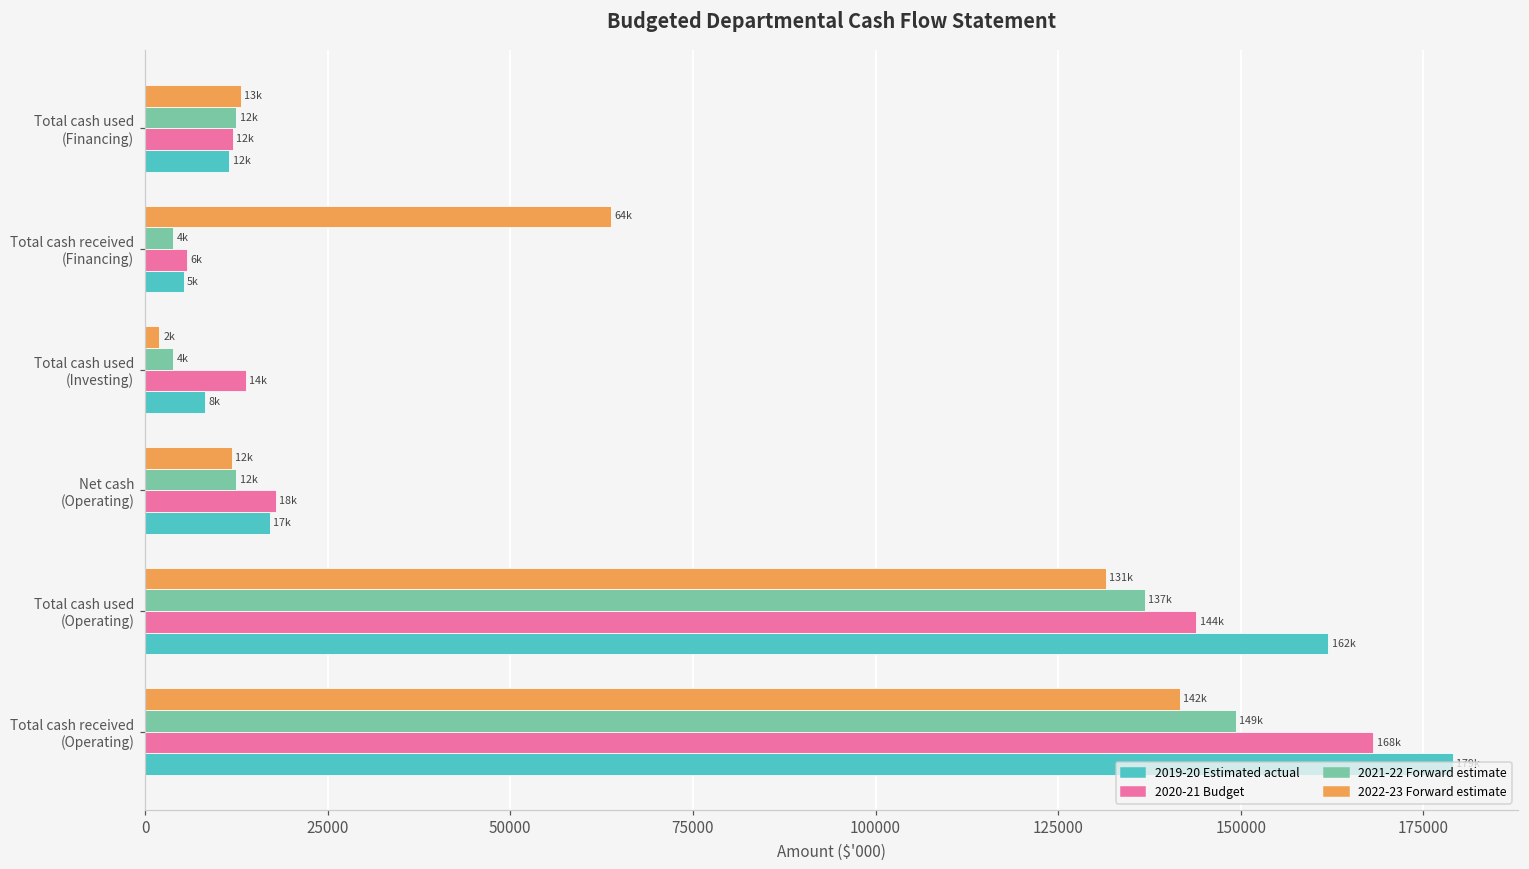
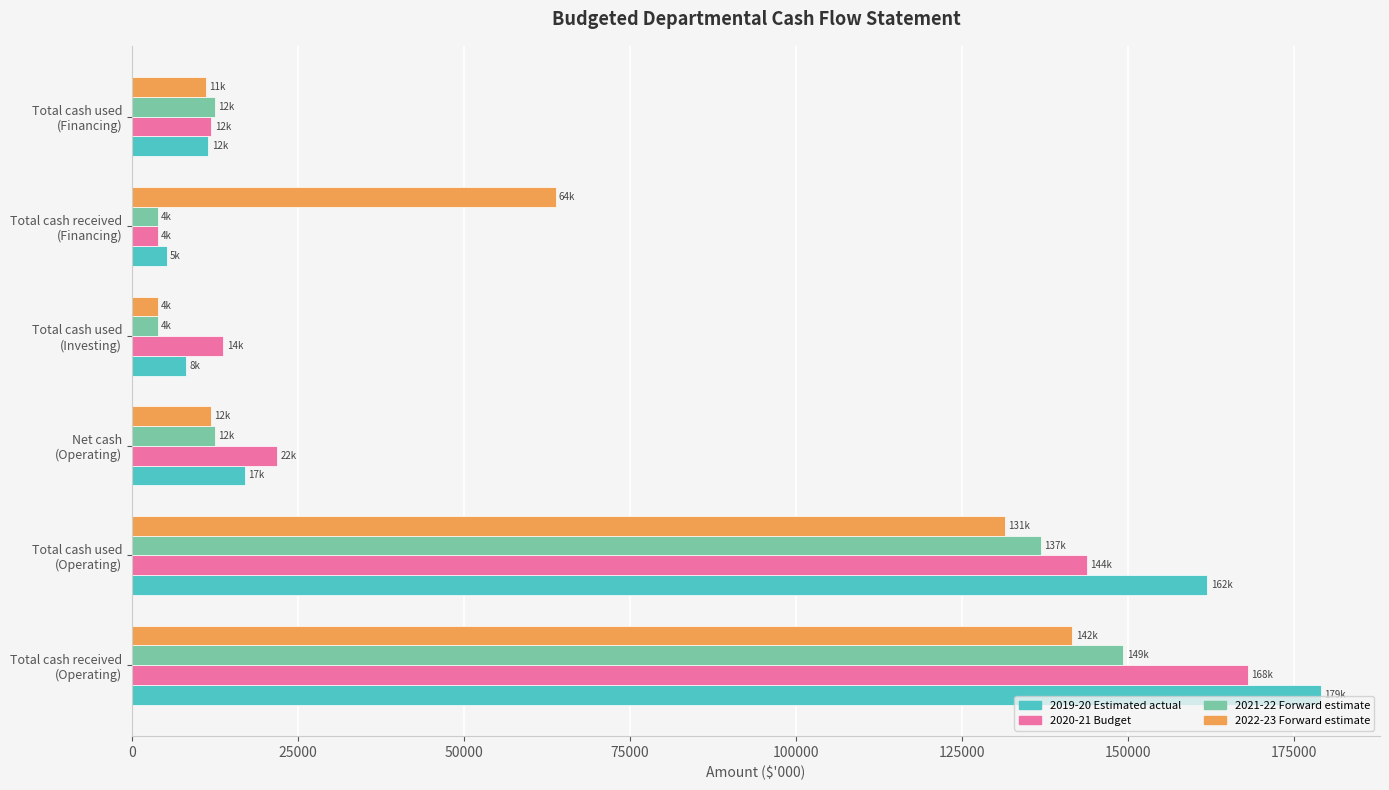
  {
    "2020-21 Budget": {
      "Total cash used (Financing)": "12k",
-     "Total cash received (Financing)": "6k",
+     "Total cash received (Financing)": "4k",
      "Total cash used (Investing)": "14k",
-     "Net cash (Operating)": "18k",
+     "Net cash (Operating)": "22k",
      "Total cash used (Operating)": "144k",
      "Total cash received (Operating)": "168k"
    },
    "2022-23 Forward estimate": {
-     "Total cash used (Financing)": "13k",
+     "Total cash used (Financing)": "11k",
      "Total cash received (Financing)": "64k",
-     "Total cash used (Investing)": "2k",
+     "Total cash used (Investing)": "4k",
      "Net cash (Operating)": "12k",
      "Total cash used (Operating)": "131k",
      "Total cash received (Operating)": "142k"
    }
  }
